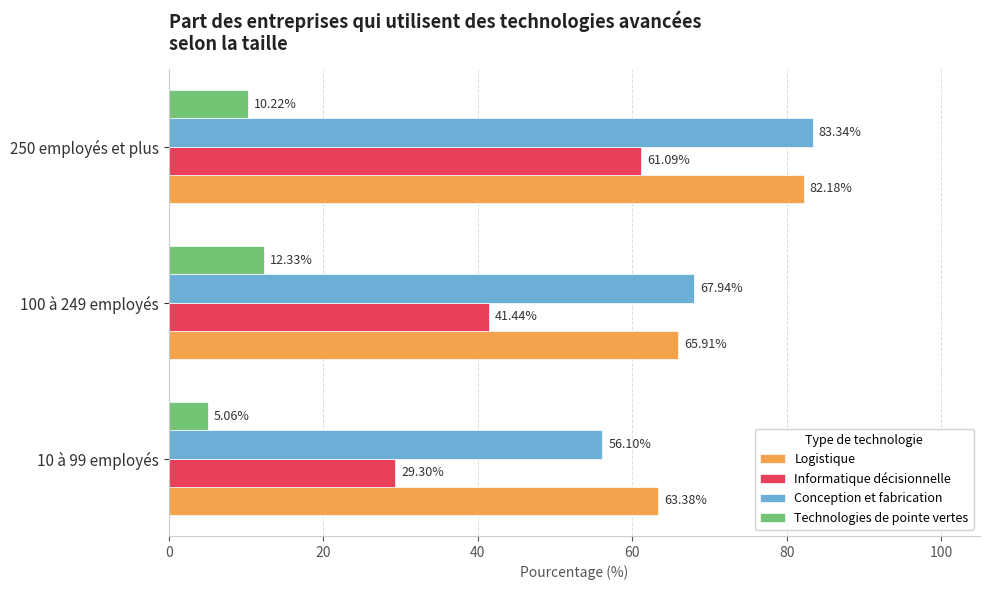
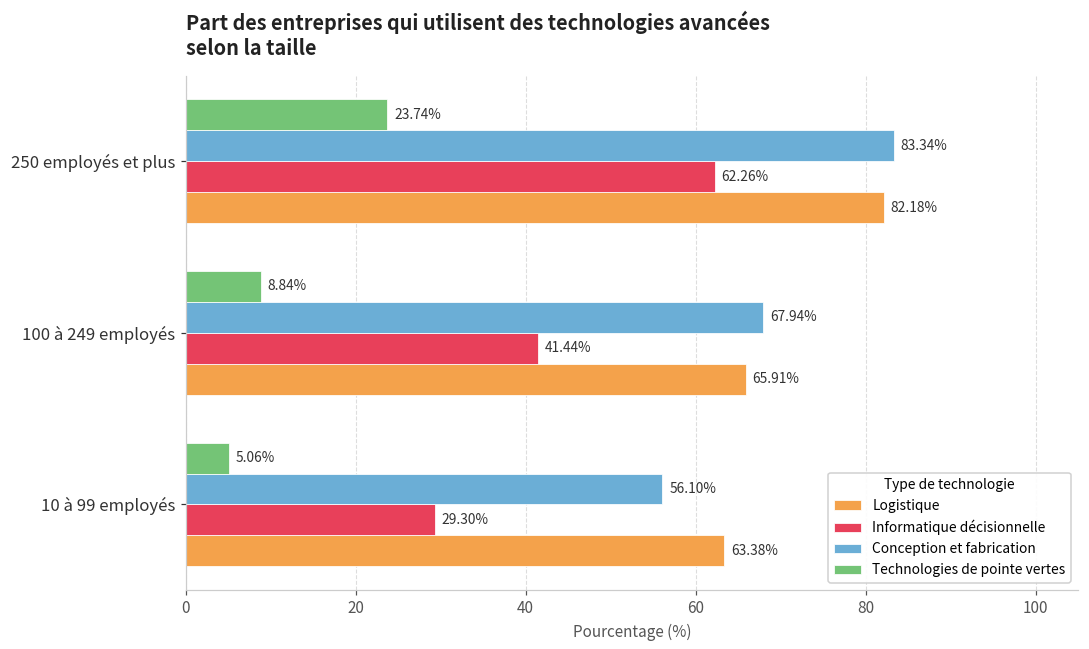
  {
    "Logistique": {
      "250 employés et plus": "82.18%",
      "100 à 249 employés": "65.91%",
      "10 à 99 employés": "63.38%"
    },
    "Informatique décisionnelle": {
-     "250 employés et plus": "61.09%",
+     "250 employés et plus": "62.26%",
      "100 à 249 employés": "41.44%",
      "10 à 99 employés": "29.30%"
    },
    "Conception et fabrication": {
      "250 employés et plus": "83.34%",
      "100 à 249 employés": "67.94%",
      "10 à 99 employés": "56.10%"
    },
    "Technologies de pointe vertes": {
-     "250 employés et plus": "10.22%",
-     "100 à 249 employés": "12.33%",
+     "250 employés et plus": "23.74%",
+     "100 à 249 employés": "8.84%",
      "10 à 99 employés": "5.06%"
    }
  }
